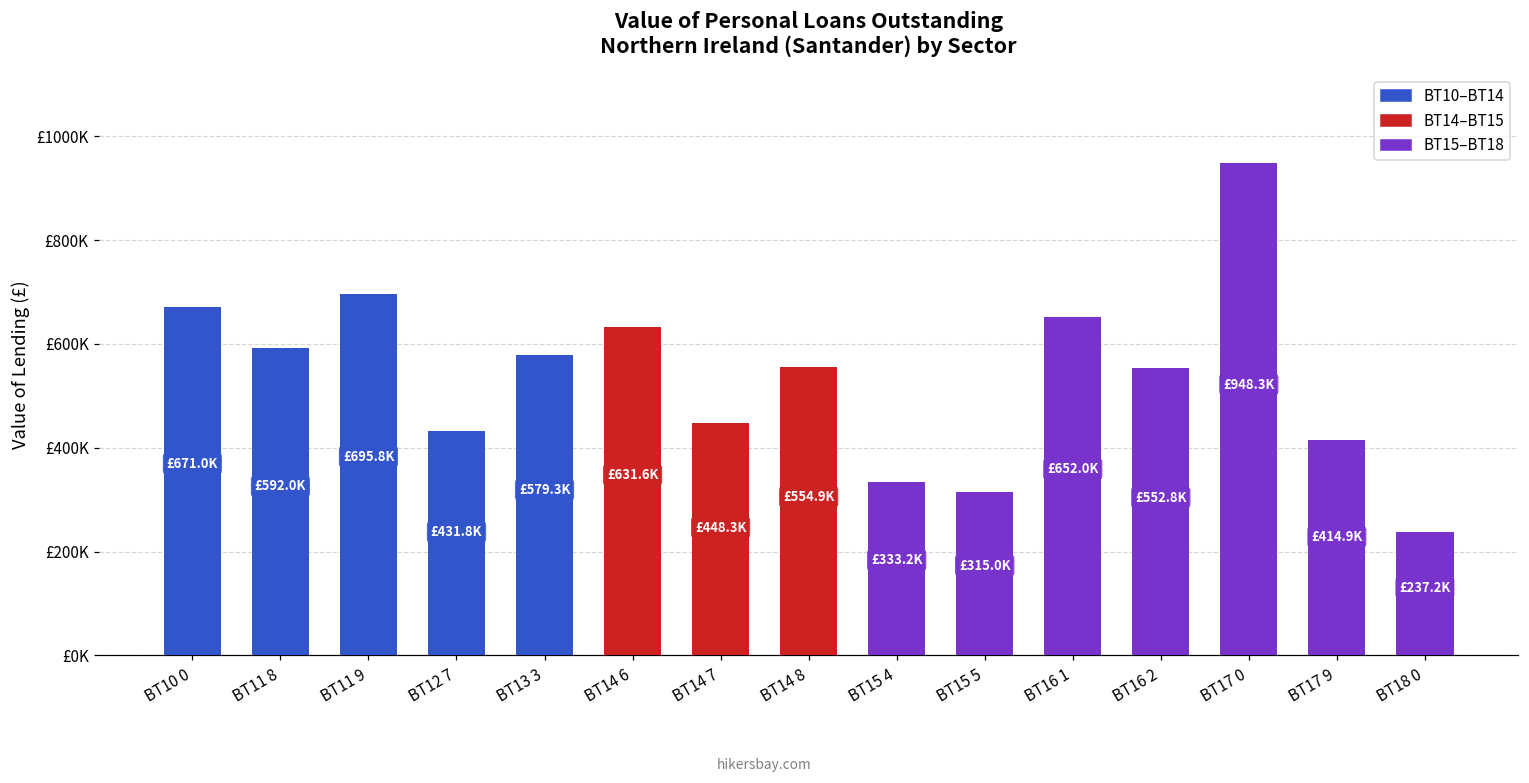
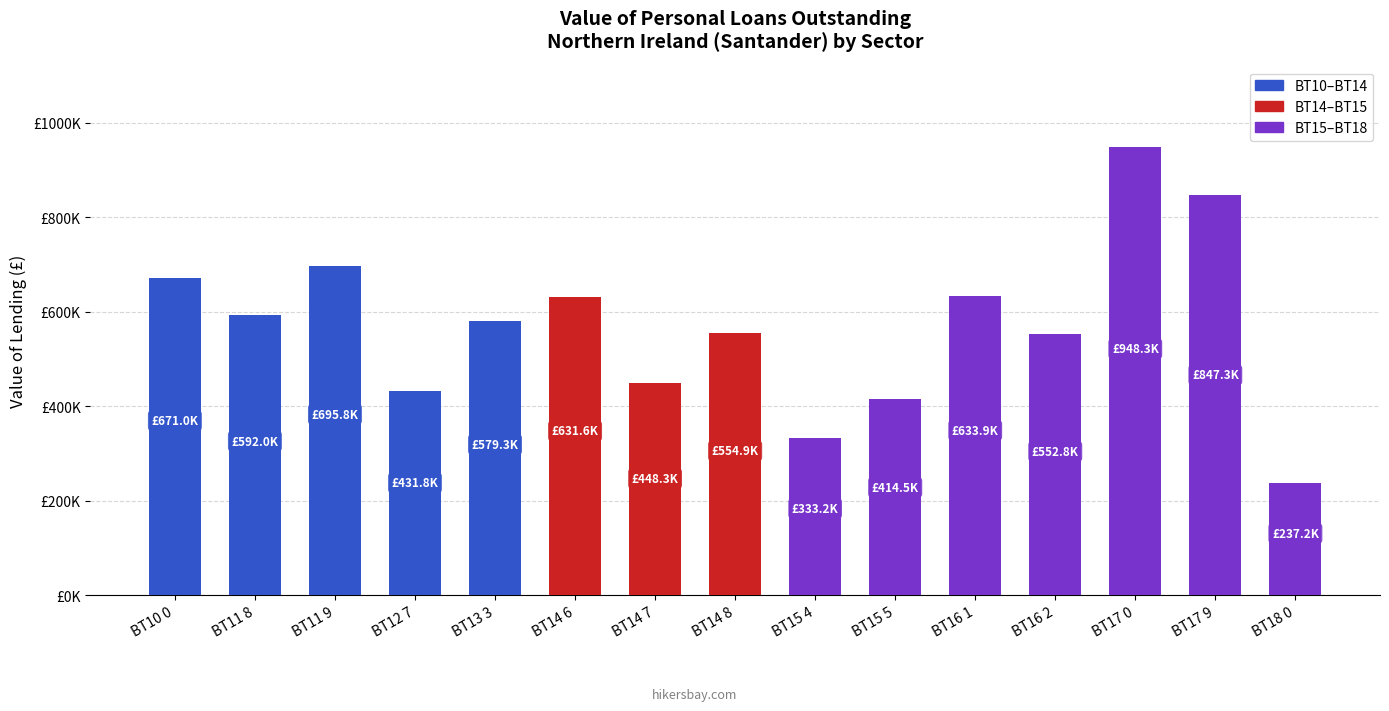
  {
-   "BT15 5": "£315.0K",
-   "BT16 1": "£652.0K",
-   "BT17 9": "£414.9K"
+   "BT15 5": "£414.5K",
+   "BT16 1": "£633.9K",
+   "BT17 9": "£847.3K"
  }
